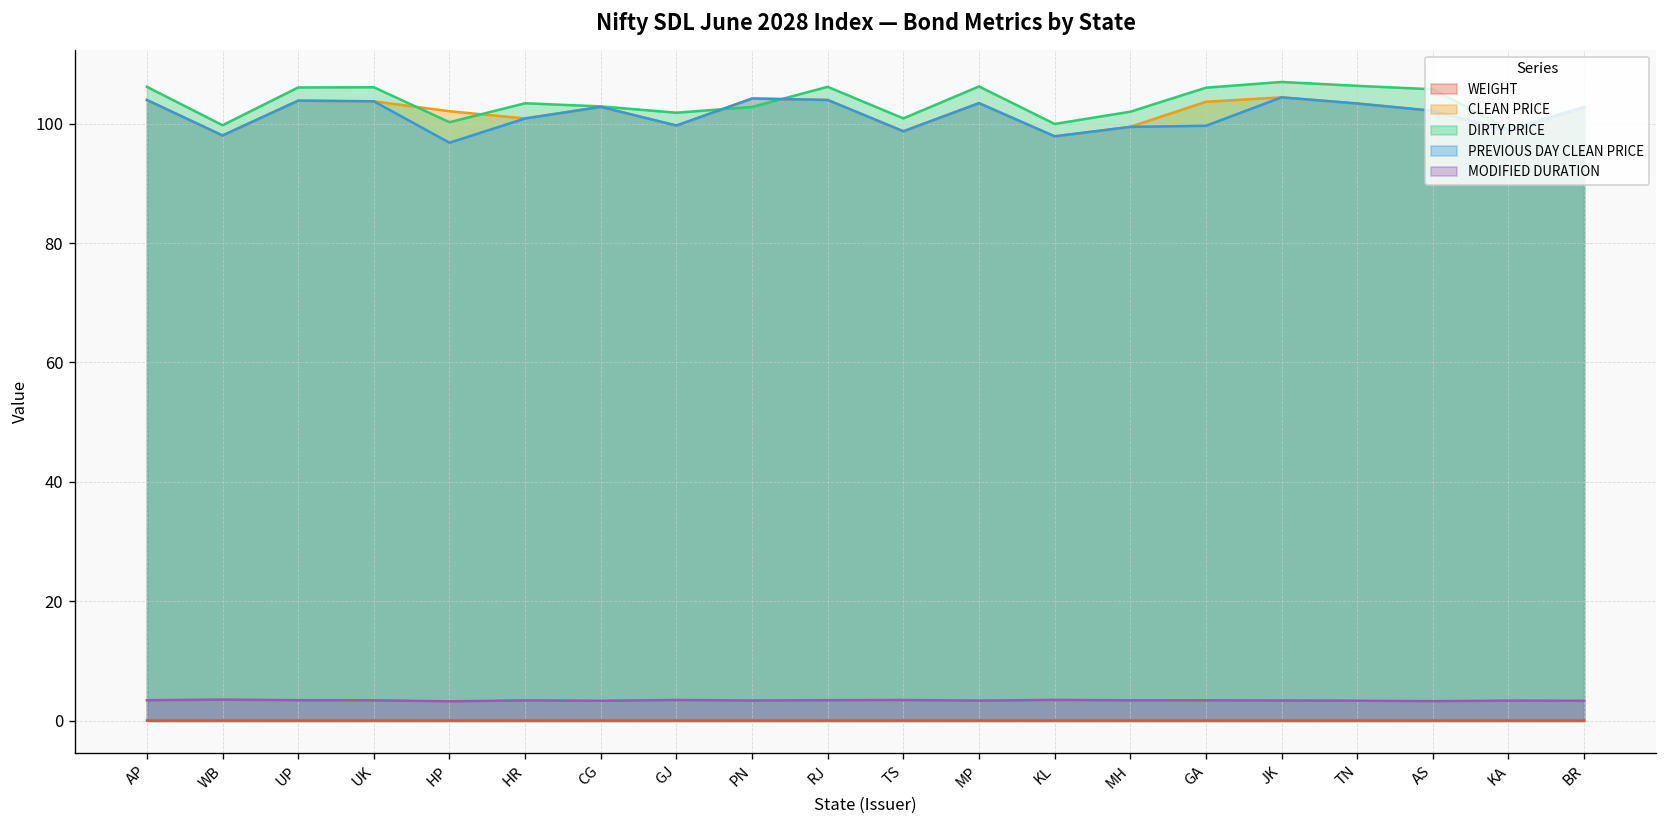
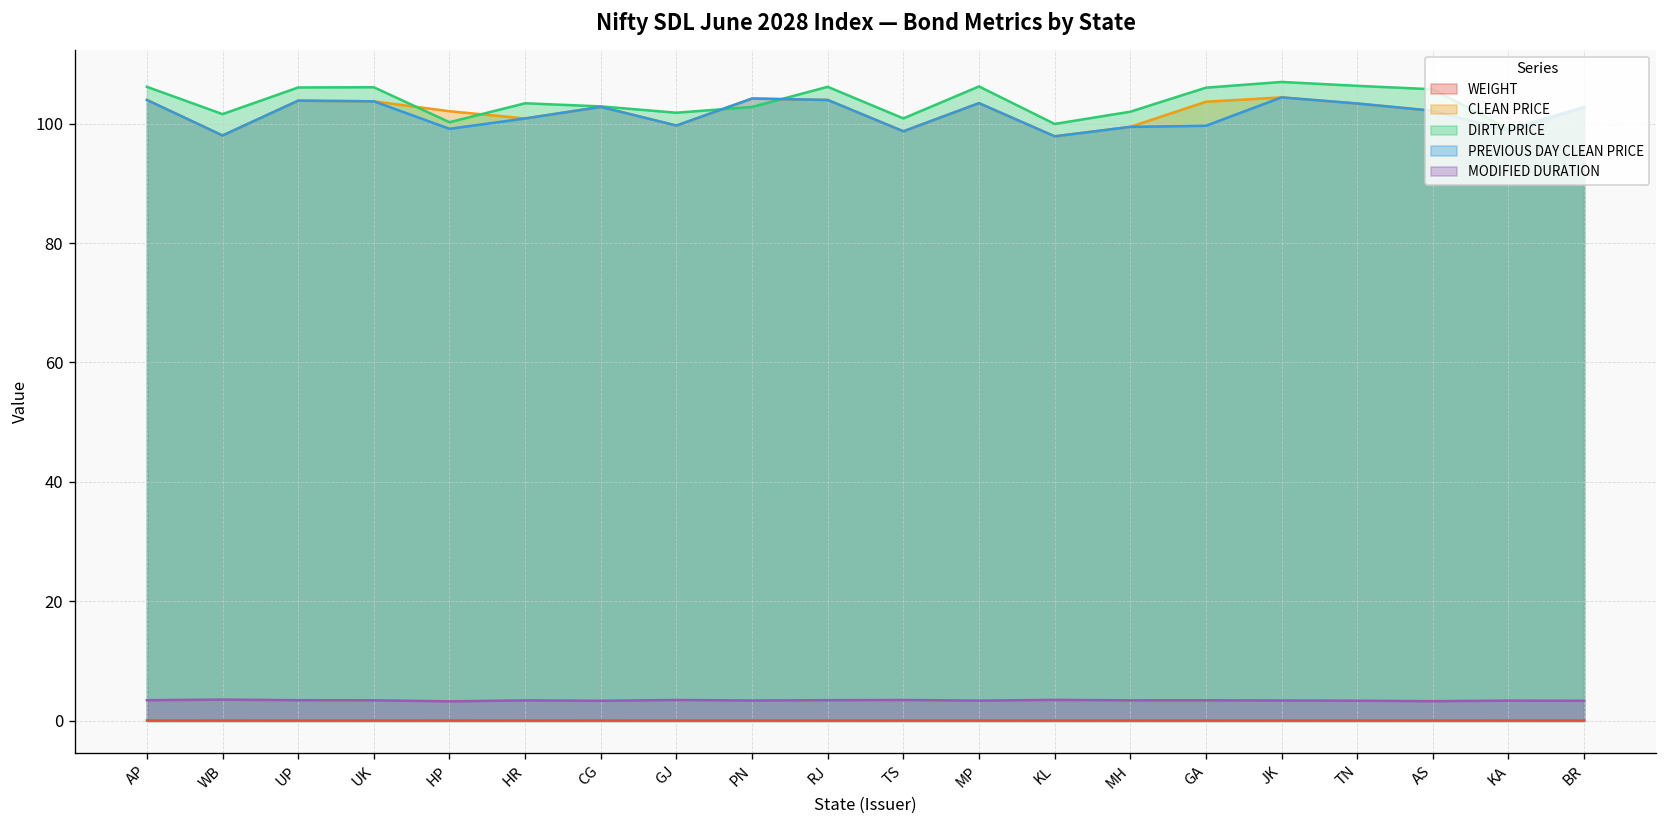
  {
    "DIRTY PRICE": {
      "AP": 106,
-     "WB": 100,
+     "WB": 102,
      "UP": 106,
      "UK": 106,
      "HP": 100,
      "HR": 103,
      "GJ": 102,
      "PN": 103,
      "RJ": 106,
      "TS": 101,
      "MP": 106,
      "KL": 100,
      "MH": 102,
      "GA": 106,
      "JK": 107,
      "TN": 106
    },
    "PREVIOUS DAY CLEAN PRICE": {
-     "HP": 97,
+     "HP": 99,
      "GA": 100
    },
    "MODIFIED DURATION": {
      "AP": 3,
      "WB": 4,
      "UP": 3,
      "UK": 3,
      "HP": 3,
      "HR": 3,
      "CG": 3,
      "GJ": 3,
      "PN": 3,
      "RJ": 3,
      "TS": 3,
      "MP": 3,
      "KL": 4,
      "MH": 3,
      "GA": 3,
      "JK": 3,
      "TN": 3,
      "AS": 3,
      "KA": 3,
      "BR": 3
    }
  }
